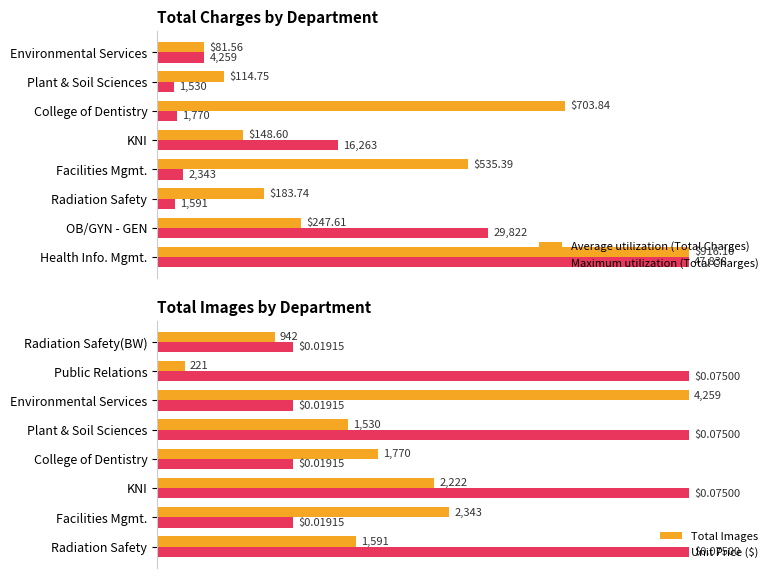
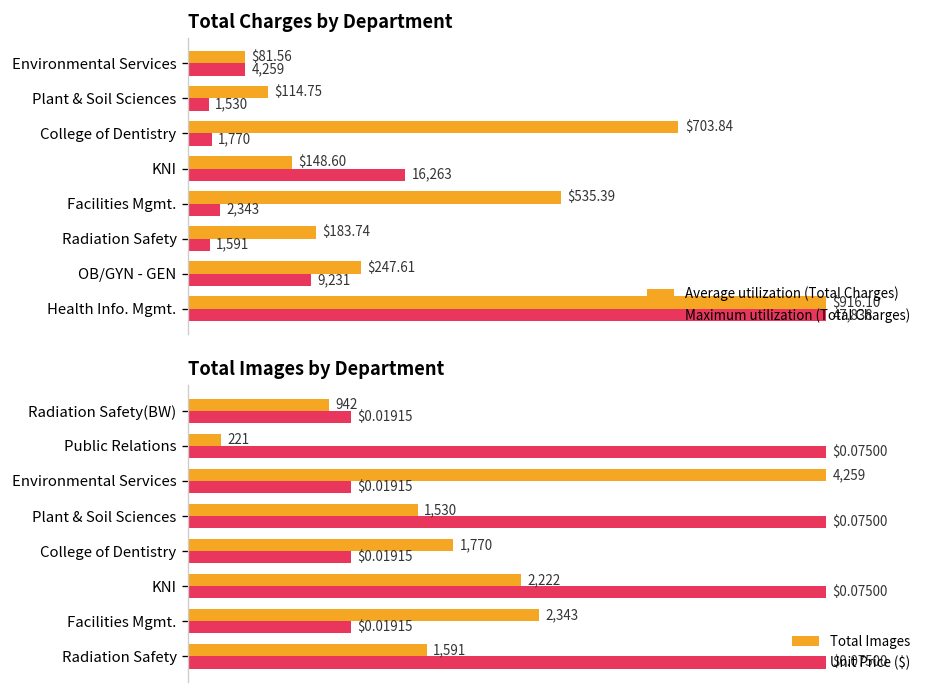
  {
    "Total Charges by Department": {
      "Maximum utilization (Total Charges)": {
-       "OB/GYN - GEN": "29,822"
+       "OB/GYN - GEN": "9,231"
      }
    }
  }
